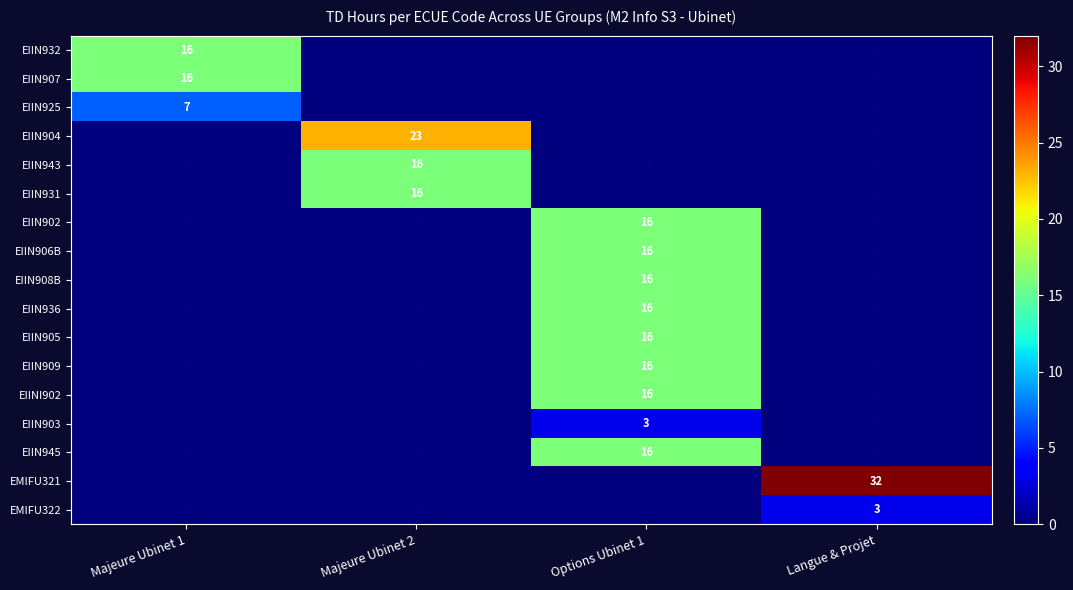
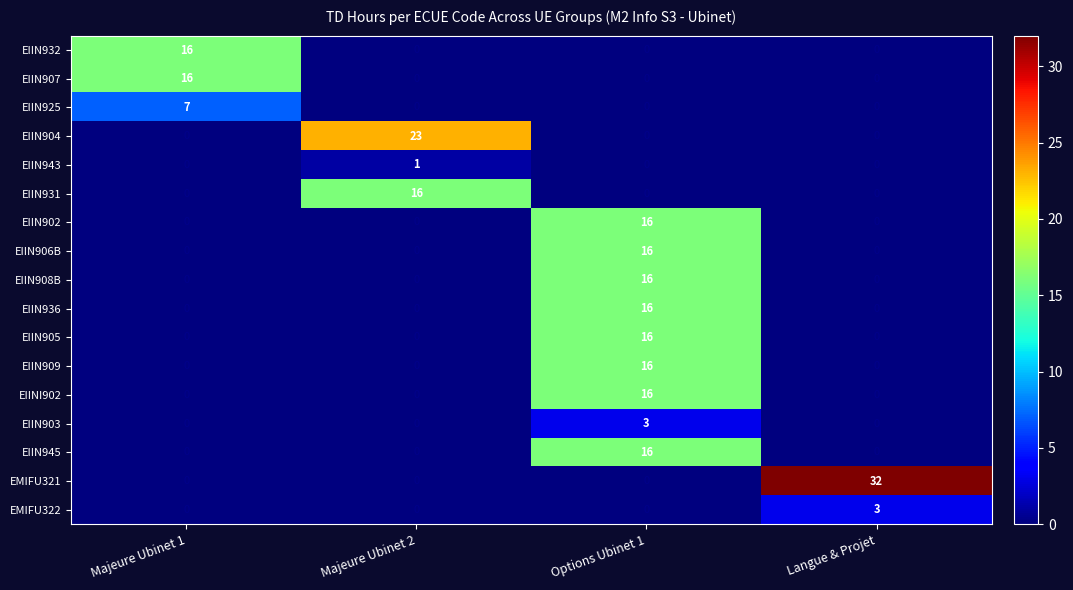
  {
    "EIIN932": {
      "Majeure Ubinet 1": 16
    },
    "EIIN907": {
      "Majeure Ubinet 1": 16
    },
    "EIIN925": {
      "Majeure Ubinet 1": 7
    },
    "EIIN904": {
      "Majeure Ubinet 2": 23
    },
    "EIIN943": {
-     "Majeure Ubinet 2": 16
+     "Majeure Ubinet 2": 1
    },
    "EIIN931": {
      "Majeure Ubinet 2": 16
    },
    "EIIN902": {
      "Options Ubinet 1": 16
    },
    "EIIN906B": {
      "Options Ubinet 1": 16
    },
    "EIIN908B": {
      "Options Ubinet 1": 16
    },
    "EIIN936": {
      "Options Ubinet 1": 16
    },
    "EIIN905": {
      "Options Ubinet 1": 16
    },
    "EIIN909": {
      "Options Ubinet 1": 16
    },
    "EIINI902": {
      "Options Ubinet 1": 16
    },
    "EIIN903": {
      "Options Ubinet 1": 3
    },
    "EIIN945": {
      "Options Ubinet 1": 16
    },
    "EMIFU321": {
      "Langue & Projet": 32
    },
    "EMIFU322": {
      "Langue & Projet": 3
    }
  }
